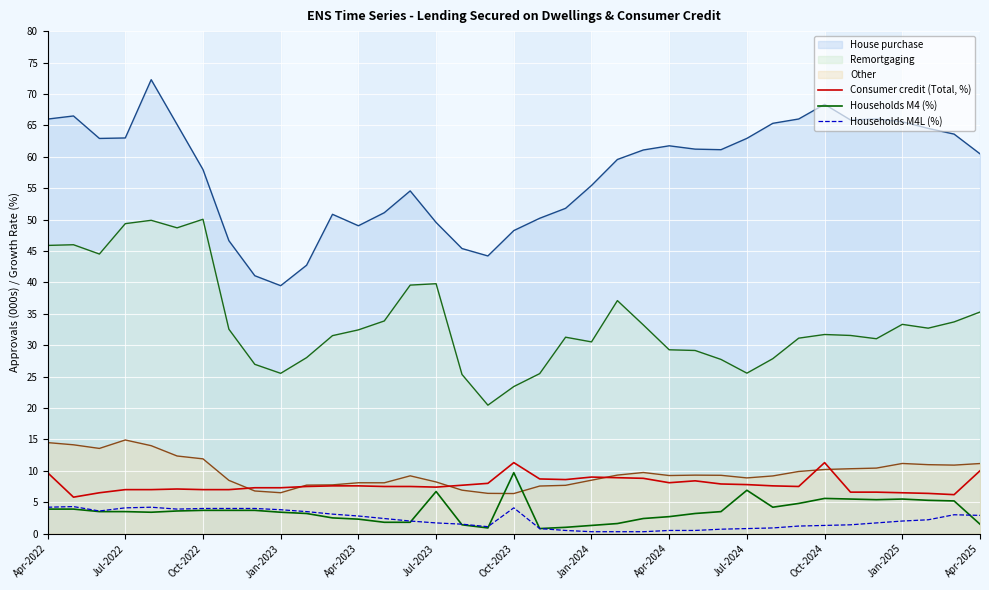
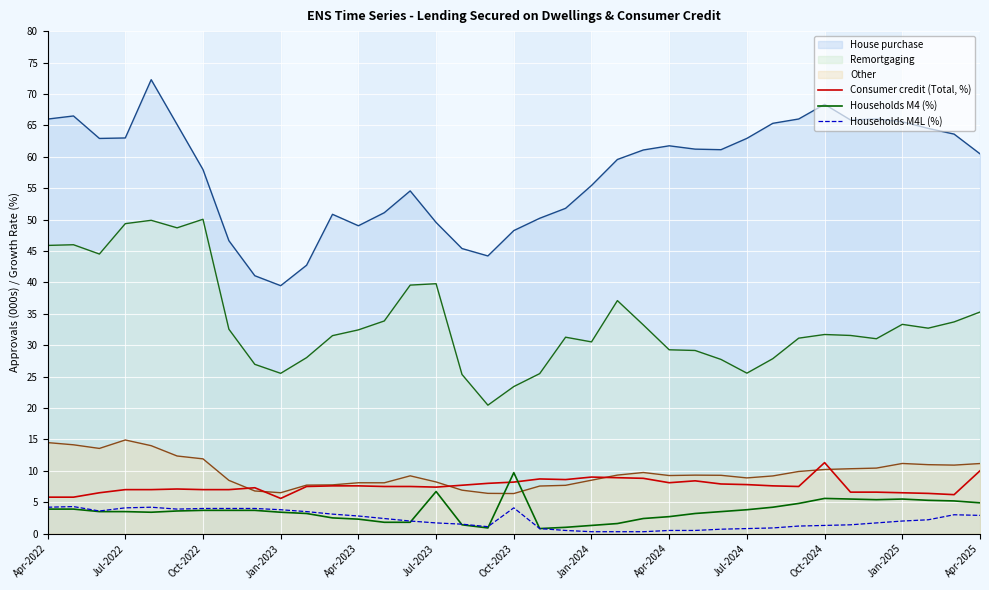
  {
    "Consumer credit (Total, %)": {
-     "Apr-2022": 10,
+     "Apr-2022": 6,
      "Jul-2022": 7,
      "Oct-2022": 7,
-     "Jan-2023": 7,
+     "Jan-2023": 6,
      "Apr-2023": 8,
      "Jul-2023": 7,
-     "Oct-2023": 11,
+     "Oct-2023": 8,
      "Jan-2024": 9,
      "Apr-2024": 8,
      "Jul-2024": 8,
      "Oct-2024": 11,
      "Jan-2025": 7,
      "Apr-2025": 10
    },
    "Households M4 (%)": {
      "Jul-2022": 4,
      "Jan-2023": 3,
      "Apr-2023": 2,
      "Jul-2023": 7,
      "Oct-2023": 10,
      "Jan-2024": 1,
      "Apr-2024": 3,
-     "Jul-2024": 7,
+     "Jul-2024": 4,
      "Oct-2024": 6,
      "Jan-2025": 6,
-     "Apr-2025": 2
+     "Apr-2025": 5
    },
    "Households M4L (%)": {
      "Jul-2022": 4,
      "Jan-2023": 4,
      "Apr-2023": 3,
      "Jul-2023": 2,
      "Oct-2023": 4,
      "Jan-2024": 0,
      "Apr-2024": 1,
      "Jul-2024": 1,
      "Oct-2024": 1,
      "Jan-2025": 2,
      "Apr-2025": 3
    }
  }
